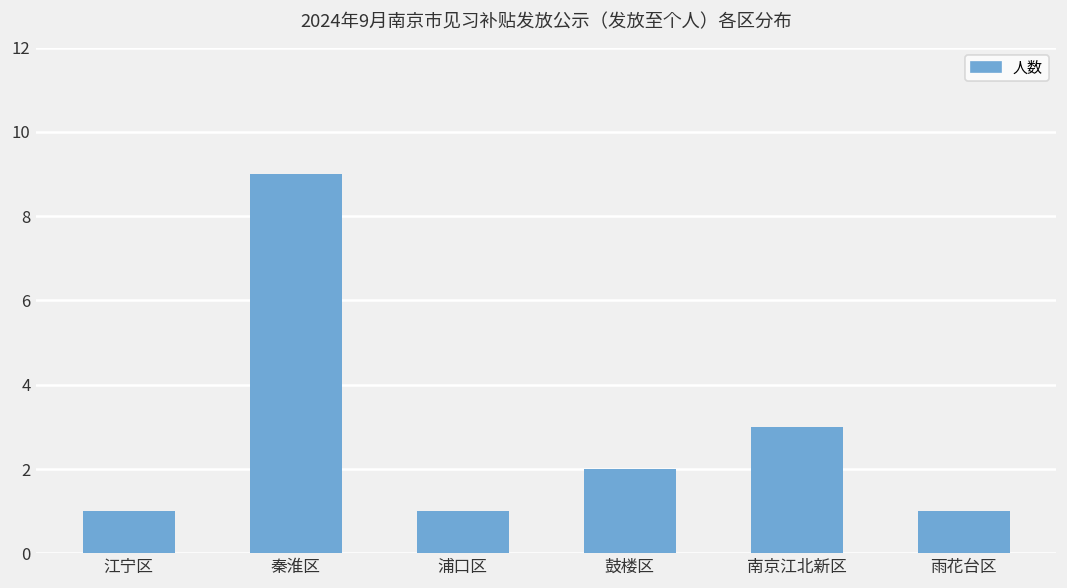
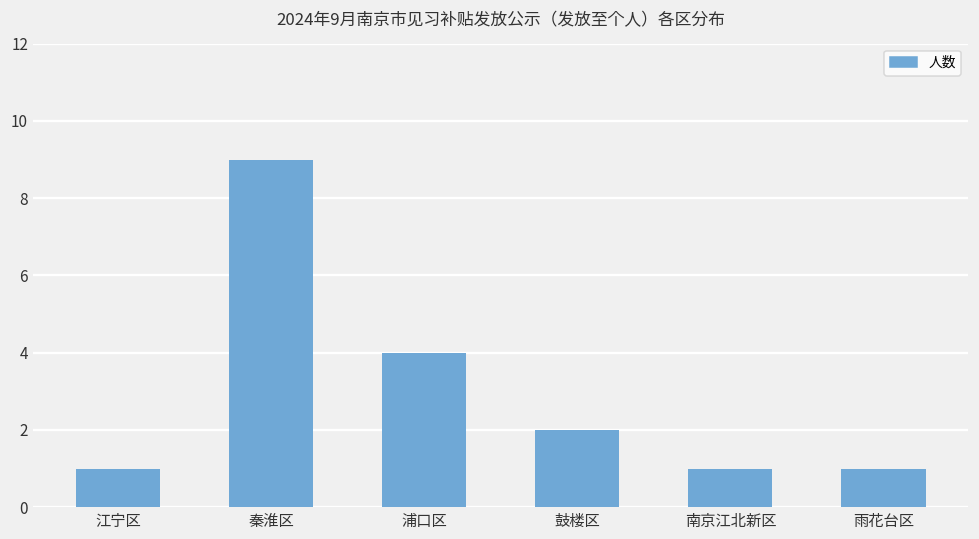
  {
    "江宁区": 1,
    "秦淮区": 9,
-   "浦口区": 1,
+   "浦口区": 4,
    "鼓楼区": 2,
-   "南京江北新区": 3,
+   "南京江北新区": 1,
    "雨花台区": 1
  }
